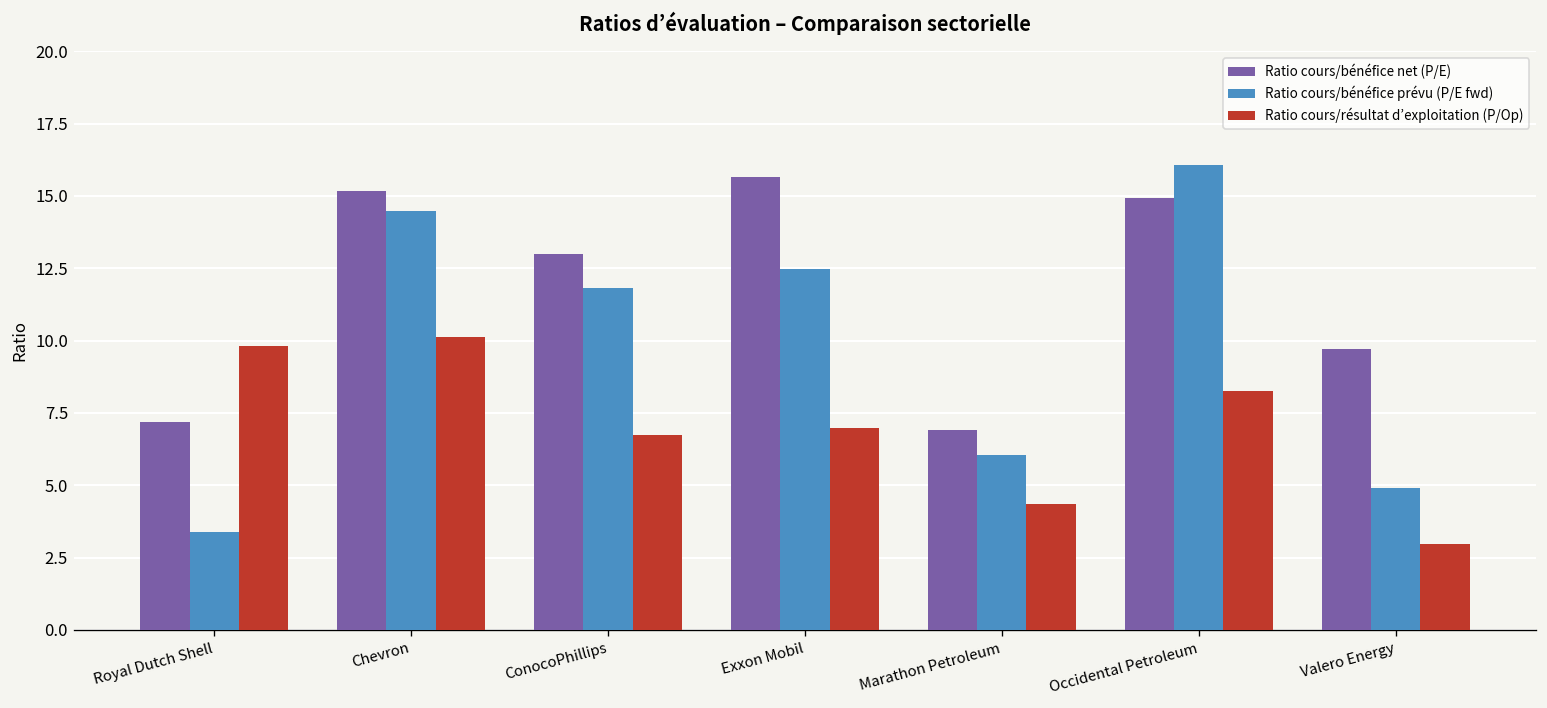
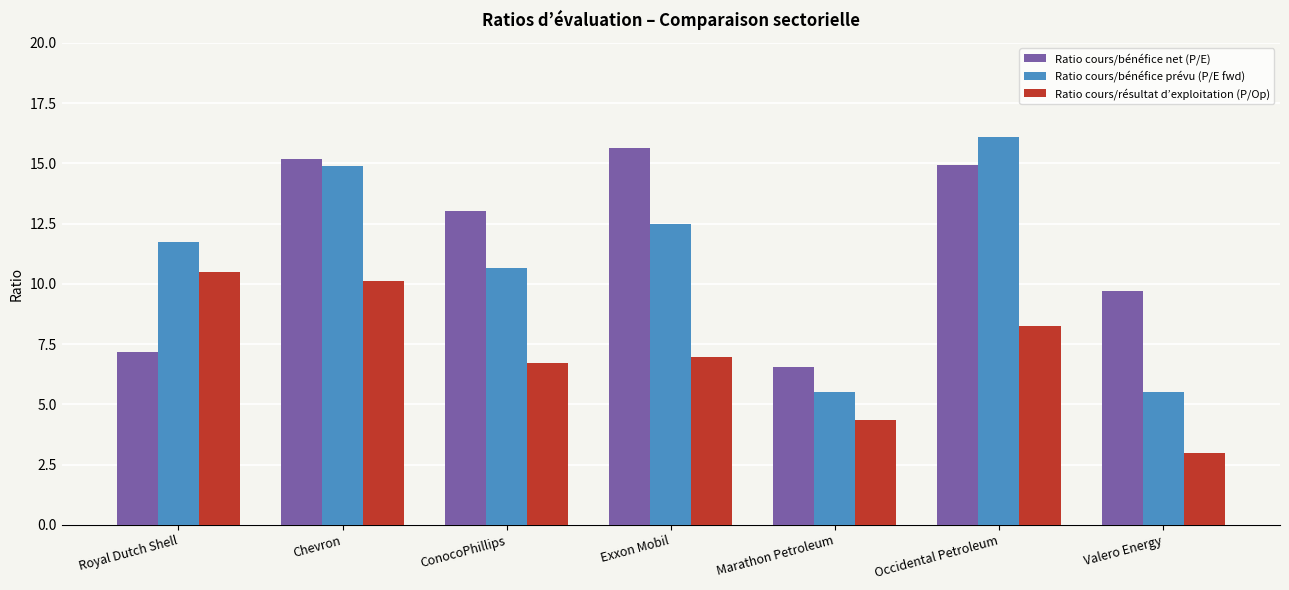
  {
    "Ratio cours/bénéfice net (P/E)": {
      "Royal Dutch Shell": 7.2,
      "Chevron": 15.2,
      "ConocoPhillips": 13.0,
      "Exxon Mobil": 15.6,
-     "Marathon Petroleum": 6.9,
+     "Marathon Petroleum": 6.5,
      "Occidental Petroleum": 14.9,
      "Valero Energy": 9.7
    },
    "Ratio cours/bénéfice prévu (P/E fwd)": {
-     "Royal Dutch Shell": 3.4,
-     "Chevron": 14.5,
-     "ConocoPhillips": 11.8,
+     "Royal Dutch Shell": 11.7,
+     "Chevron": 14.9,
+     "ConocoPhillips": 10.7,
      "Exxon Mobil": 12.5,
-     "Marathon Petroleum": 6.0,
+     "Marathon Petroleum": 5.5,
      "Occidental Petroleum": 16.1,
-     "Valero Energy": 4.9
+     "Valero Energy": 5.5
    },
    "Ratio cours/résultat d’exploitation (P/Op)": {
-     "Royal Dutch Shell": 9.8,
+     "Royal Dutch Shell": 10.5,
      "Chevron": 10.1,
      "ConocoPhillips": 6.7,
      "Exxon Mobil": 7.0,
      "Marathon Petroleum": 4.4,
      "Occidental Petroleum": 8.2,
      "Valero Energy": 3.0
    }
  }
